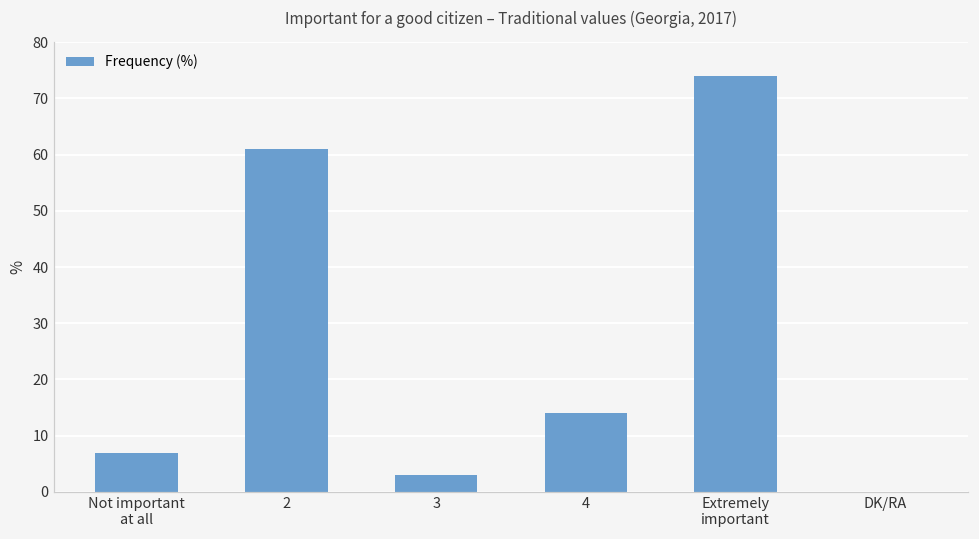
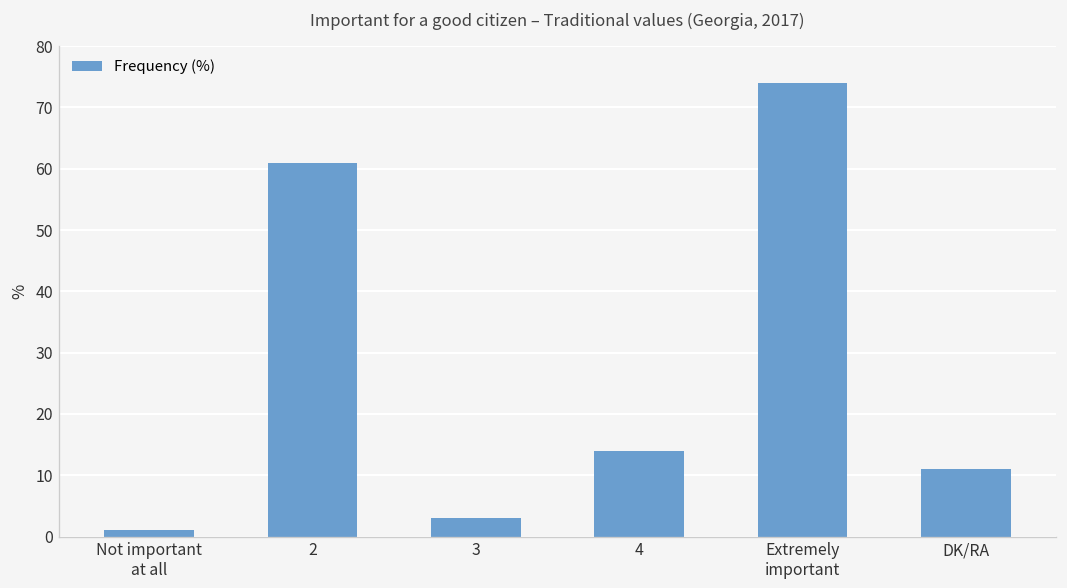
  {
-   "Not important at all": 7,
+   "Not important at all": 1,
    "2": 61,
    "3": 3,
    "4": 14,
    "Extremely important": 74,
-   "DK/RA": 0
+   "DK/RA": 11
  }
